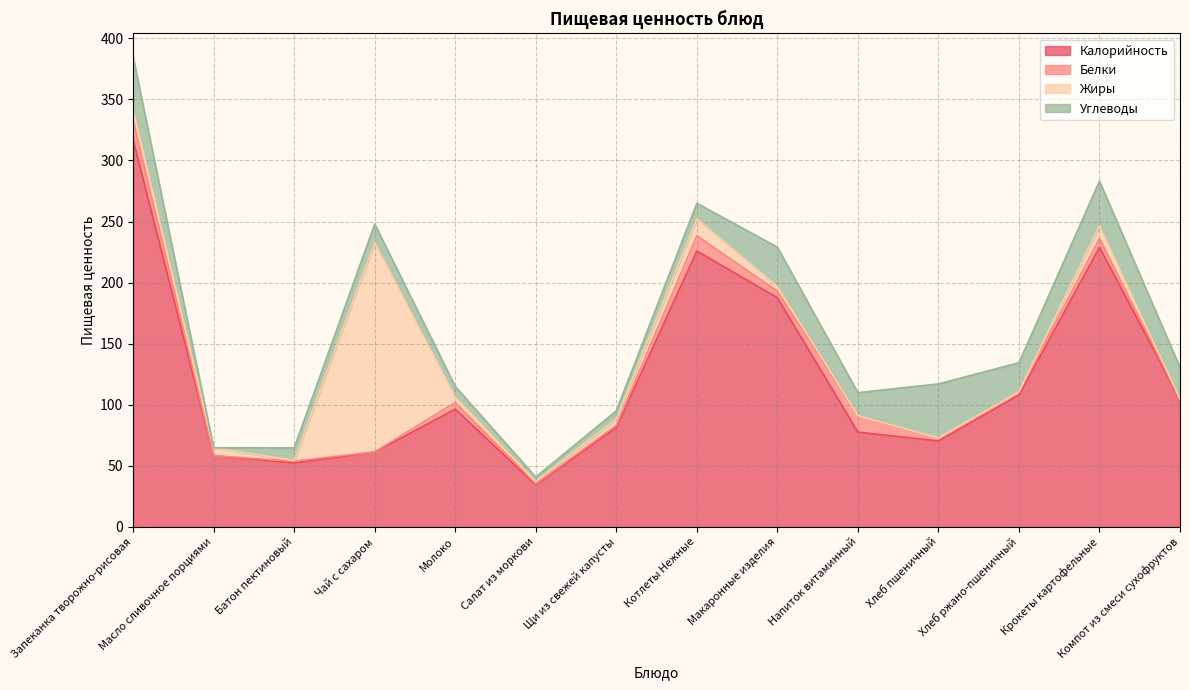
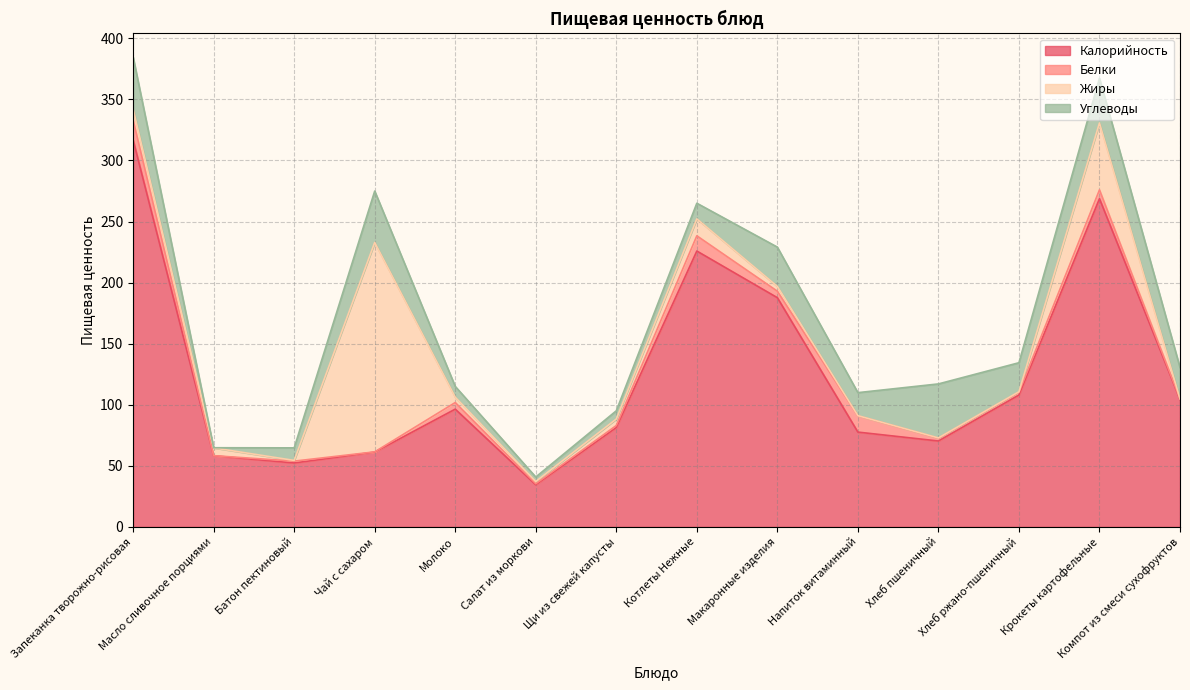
  {
    "Калорийность": {
      "Запеканка творожно-рисовая": 317,
      "Молоко": 96,
      "Котлеты Нежные": 226,
      "Макаронные изделия": 188,
      "Напиток витаминный": 78,
      "Хлеб пшеничный": 70,
      "Хлеб ржано-пшеничный": 108,
-     "Крокеты картофельные": 229
+     "Крокеты картофельные": 269
    },
    "Белки": {
      "Запеканка творожно-рисовая": 16,
      "Молоко": 5,
      "Котлеты Нежные": 12,
      "Макаронные изделия": 5,
      "Крокеты картофельные": 7
    },
    "Жиры": {
      "Запеканка творожно-рисовая": 9,
      "Чай с сахаром": 171,
      "Молоко": 4,
      "Щи из свежей капусты": 5,
      "Котлеты Нежные": 14,
      "Макаронные изделия": 4,
-     "Крокеты картофельные": 10
+     "Крокеты картофельные": 55
    },
    "Углеводы": {
      "Запеканка творожно-рисовая": 43,
      "Батон пектиновый": 10,
-     "Чай с сахаром": 15,
+     "Чай с сахаром": 42,
      "Молоко": 9,
      "Салат из моркови": 4,
      "Щи из свежей капусты": 7,
      "Котлеты Нежные": 13,
      "Макаронные изделия": 32,
      "Напиток витаминный": 19,
      "Хлеб пшеничный": 44,
      "Хлеб ржано-пшеничный": 24,
      "Компот из смеси сухофруктов": 26
    }
  }
